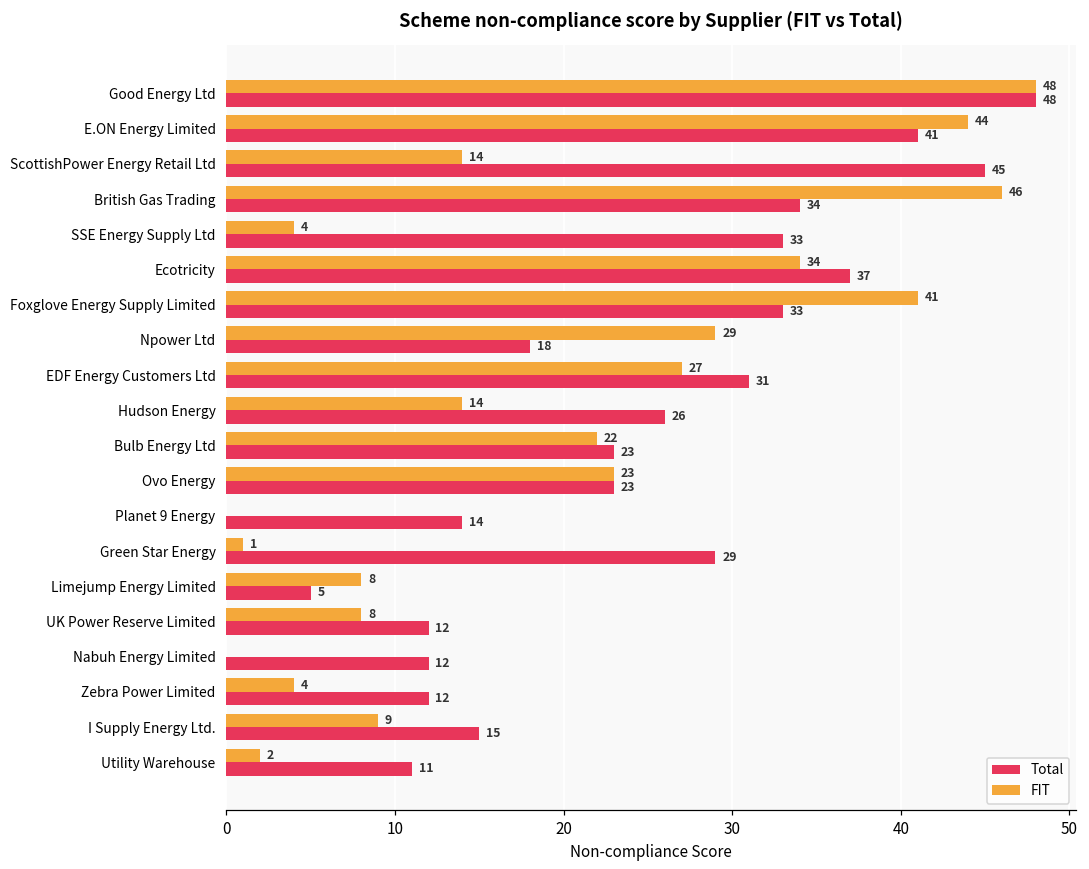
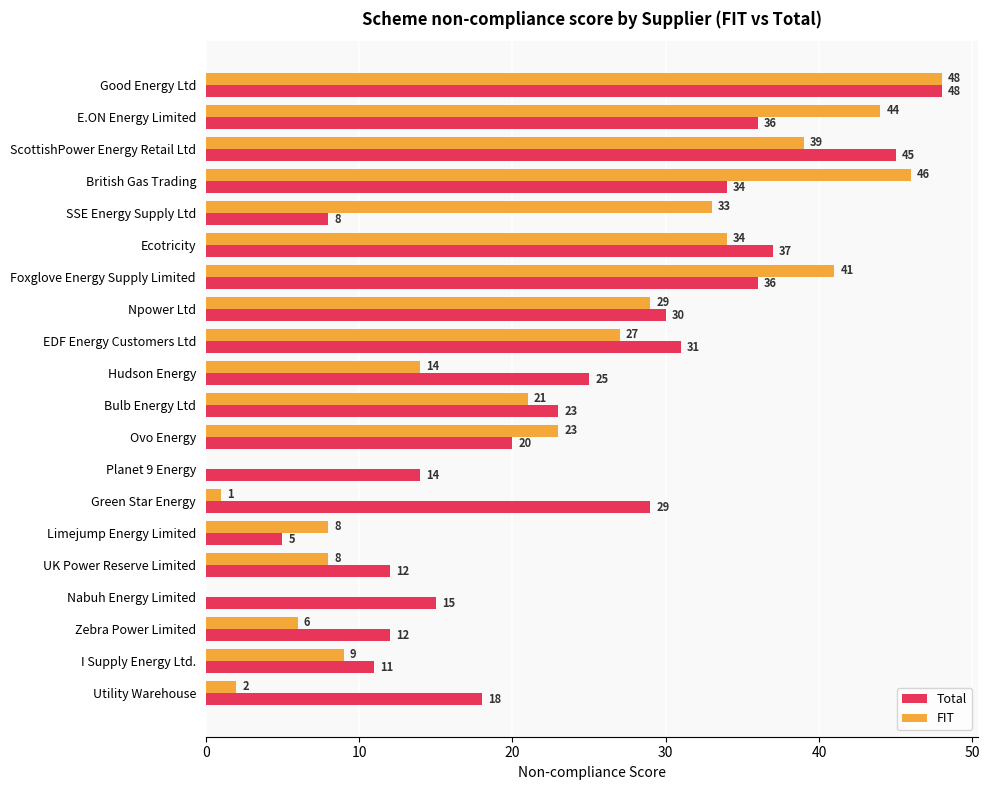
  {
    "Total": {
      "Good Energy Ltd": 48,
-     "E.ON Energy Limited": 41,
+     "E.ON Energy Limited": 36,
      "ScottishPower Energy Retail Ltd": 45,
      "British Gas Trading": 34,
-     "SSE Energy Supply Ltd": 33,
+     "SSE Energy Supply Ltd": 8,
      "Ecotricity": 37,
-     "Foxglove Energy Supply Limited": 33,
-     "Npower Ltd": 18,
+     "Foxglove Energy Supply Limited": 36,
+     "Npower Ltd": 30,
      "EDF Energy Customers Ltd": 31,
-     "Hudson Energy": 26,
+     "Hudson Energy": 25,
      "Bulb Energy Ltd": 23,
-     "Ovo Energy": 23,
+     "Ovo Energy": 20,
      "Planet 9 Energy": 14,
      "Green Star Energy": 29,
      "Limejump Energy Limited": 5,
      "UK Power Reserve Limited": 12,
-     "Nabuh Energy Limited": 12,
+     "Nabuh Energy Limited": 15,
      "Zebra Power Limited": 12,
-     "I Supply Energy Ltd.": 15,
-     "Utility Warehouse": 11
+     "I Supply Energy Ltd.": 11,
+     "Utility Warehouse": 18
    },
    "FIT": {
      "Good Energy Ltd": 48,
      "E.ON Energy Limited": 44,
-     "ScottishPower Energy Retail Ltd": 14,
+     "ScottishPower Energy Retail Ltd": 39,
      "British Gas Trading": 46,
-     "SSE Energy Supply Ltd": 4,
+     "SSE Energy Supply Ltd": 33,
      "Ecotricity": 34,
      "Foxglove Energy Supply Limited": 41,
      "Npower Ltd": 29,
      "EDF Energy Customers Ltd": 27,
      "Hudson Energy": 14,
-     "Bulb Energy Ltd": 22,
+     "Bulb Energy Ltd": 21,
      "Ovo Energy": 23,
      "Green Star Energy": 1,
      "Limejump Energy Limited": 8,
      "UK Power Reserve Limited": 8,
-     "Zebra Power Limited": 4,
+     "Zebra Power Limited": 6,
      "I Supply Energy Ltd.": 9,
      "Utility Warehouse": 2
    }
  }
